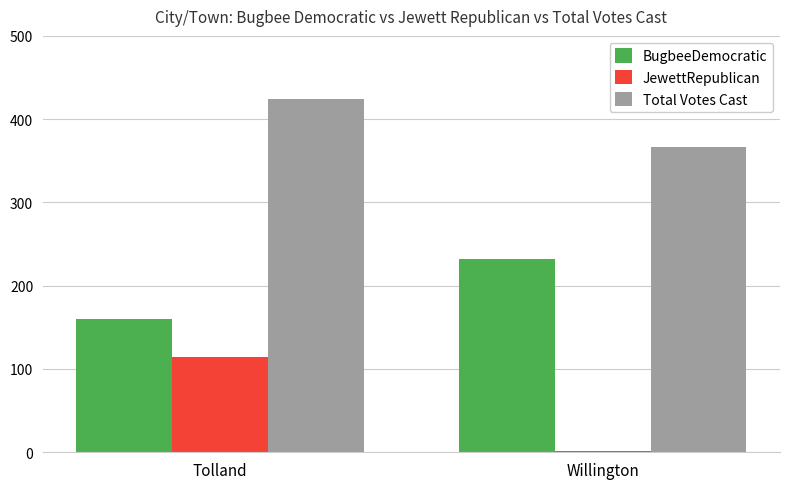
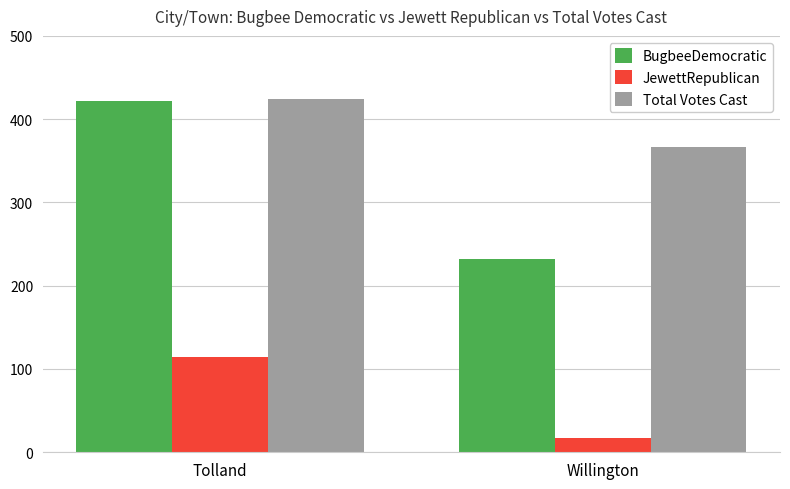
  {
    "BugbeeDemocratic": {
-     "Tolland": 160,
+     "Tolland": 420,
      "Willington": 230
    },
    "JewettRepublican": {
      "Tolland": 110,
-     "Willington": 0
+     "Willington": 20
    },
    "Total Votes Cast": {
      "Tolland": 420,
      "Willington": 370
    }
  }
